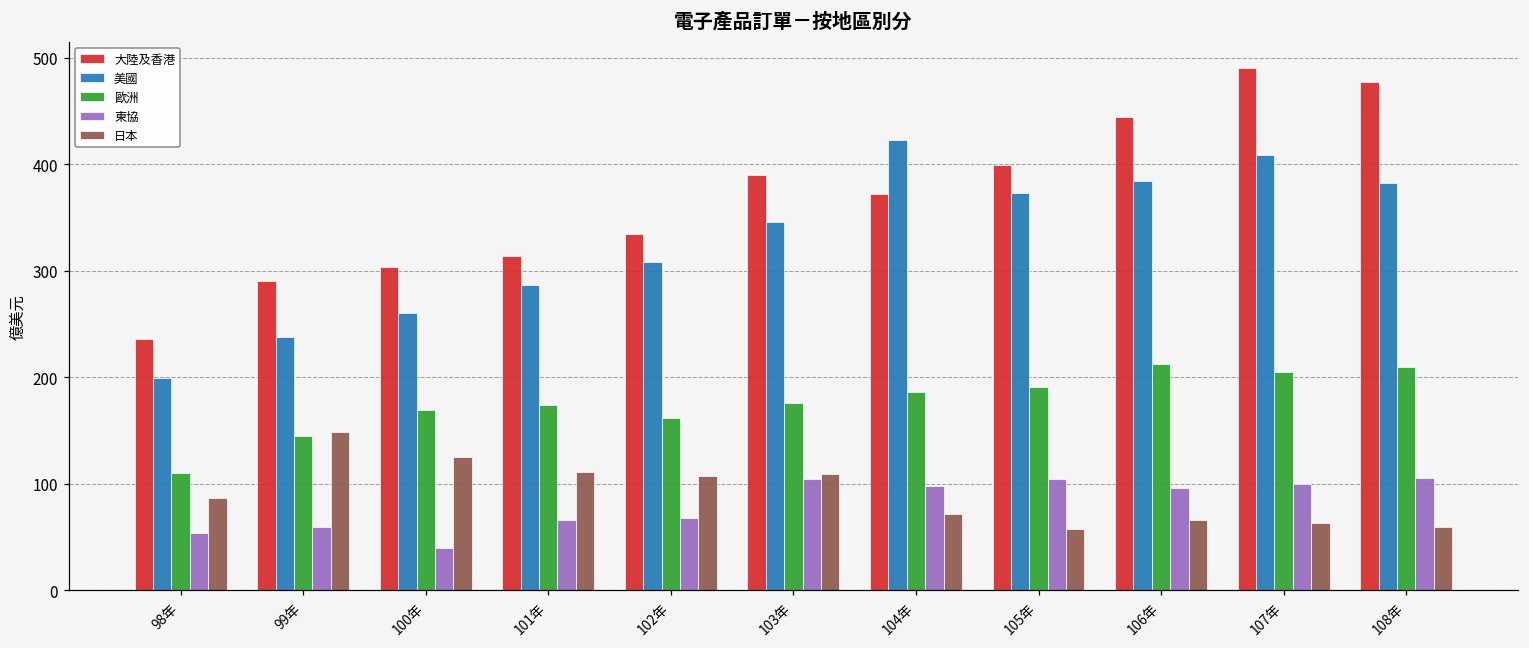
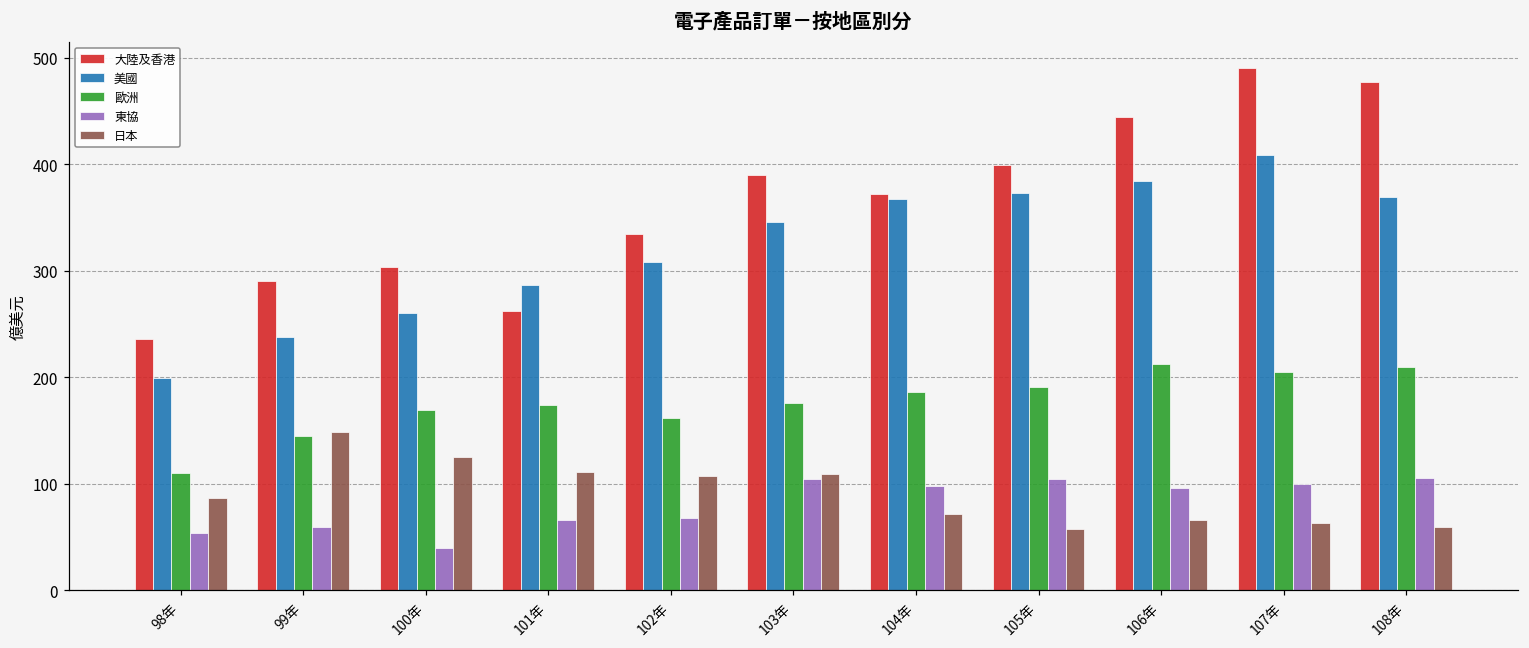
  {
    "大陸及香港": {
      "98年": 240,
      "99年": 290,
      "100年": 300,
-     "101年": 310,
+     "101年": 260,
      "102年": 330,
      "103年": 390,
      "104年": 370,
      "105年": 400,
      "106年": 440,
      "107年": 490,
      "108年": 480
    },
    "美國": {
      "98年": 200,
      "99年": 240,
      "100年": 260,
      "101年": 290,
      "102年": 310,
      "103年": 350,
-     "104年": 420,
+     "104年": 370,
      "105年": 370,
      "106年": 380,
      "107年": 410,
-     "108年": 380
+     "108年": 370
    },
    "歐洲": {
      "98年": 110,
      "99年": 140,
      "100年": 170,
      "101年": 170,
      "102年": 160,
      "103年": 180,
      "104年": 190,
      "105年": 190,
      "106年": 210,
      "107年": 200,
      "108年": 210
    },
    "東協": {
      "98年": 50,
      "99年": 60,
      "100年": 40,
      "101年": 70,
      "102年": 70,
      "103年": 100,
      "104年": 100,
      "105年": 100,
      "106年": 100,
      "107年": 100,
      "108年": 110
    },
    "日本": {
      "98年": 90,
      "99年": 150,
      "100年": 120,
      "101年": 110,
      "102年": 110,
      "103年": 110,
      "104年": 70,
      "105年": 60,
      "106年": 70,
      "107年": 60,
      "108年": 60
    }
  }
